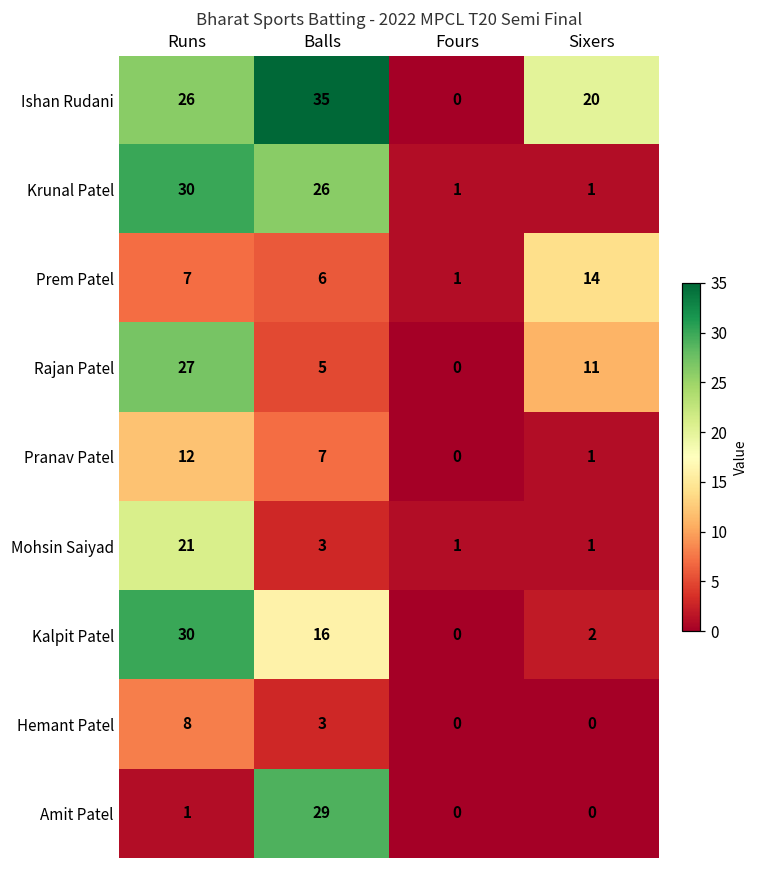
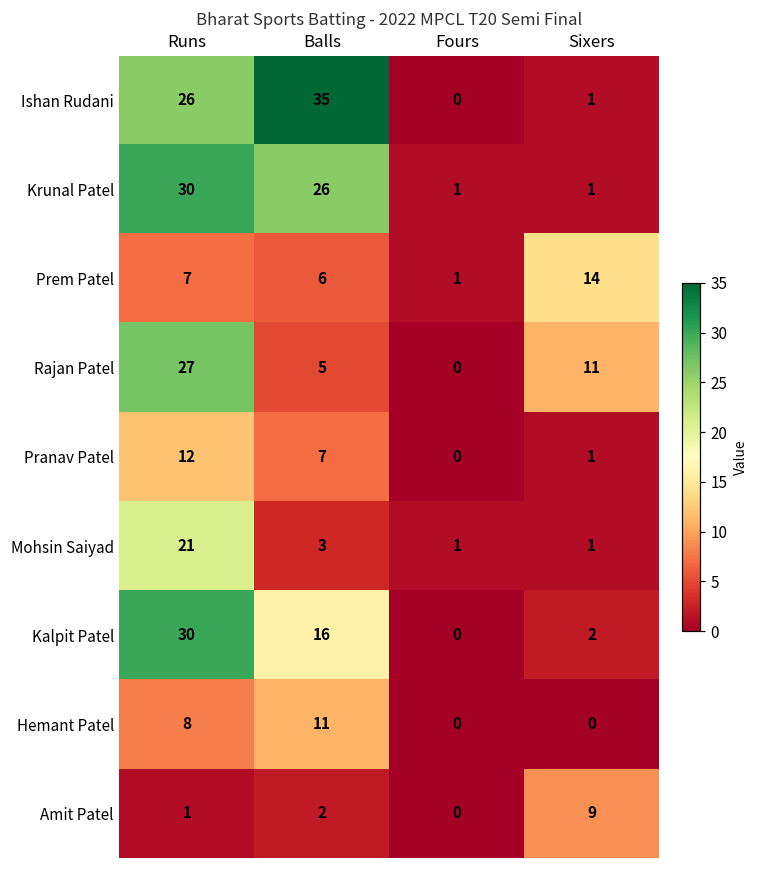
  {
    "Ishan Rudani": {
      "Runs": 26,
      "Balls": 35,
      "Fours": 0,
-     "Sixers": 20
+     "Sixers": 1
    },
    "Krunal Patel": {
      "Runs": 30,
      "Balls": 26,
      "Fours": 1,
      "Sixers": 1
    },
    "Prem Patel": {
      "Runs": 7,
      "Balls": 6,
      "Fours": 1,
      "Sixers": 14
    },
    "Rajan Patel": {
      "Runs": 27,
      "Balls": 5,
      "Fours": 0,
      "Sixers": 11
    },
    "Pranav Patel": {
      "Runs": 12,
      "Balls": 7,
      "Fours": 0,
      "Sixers": 1
    },
    "Mohsin Saiyad": {
      "Runs": 21,
      "Balls": 3,
      "Fours": 1,
      "Sixers": 1
    },
    "Kalpit Patel": {
      "Runs": 30,
      "Balls": 16,
      "Fours": 0,
      "Sixers": 2
    },
    "Hemant Patel": {
      "Runs": 8,
-     "Balls": 3,
+     "Balls": 11,
      "Fours": 0,
      "Sixers": 0
    },
    "Amit Patel": {
      "Runs": 1,
-     "Balls": 29,
+     "Balls": 2,
      "Fours": 0,
-     "Sixers": 0
+     "Sixers": 9
    }
  }
